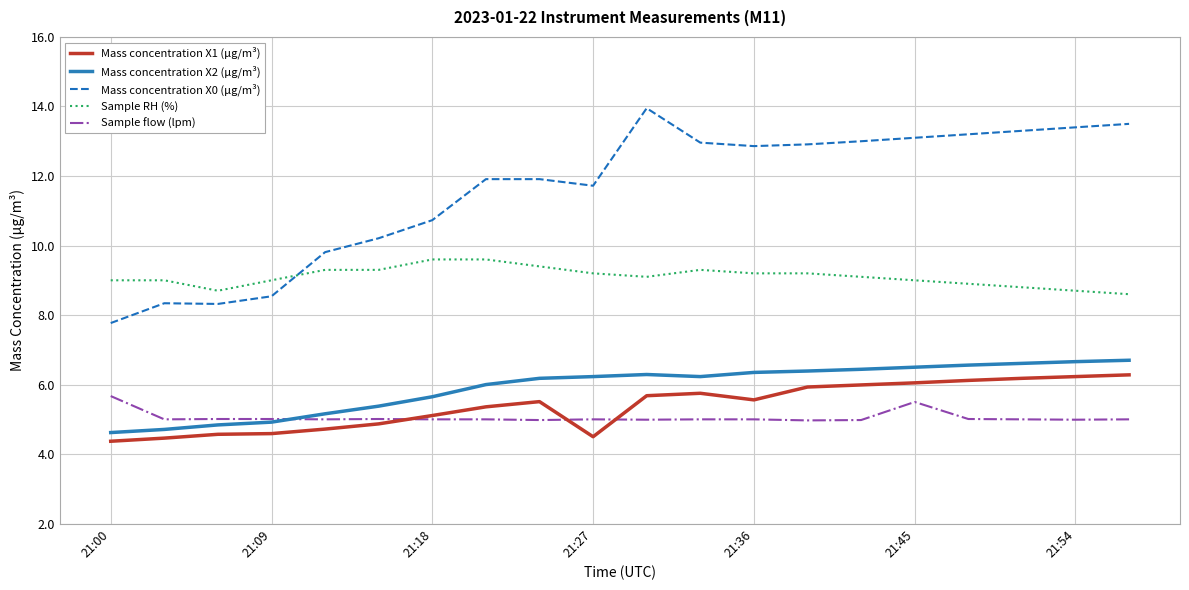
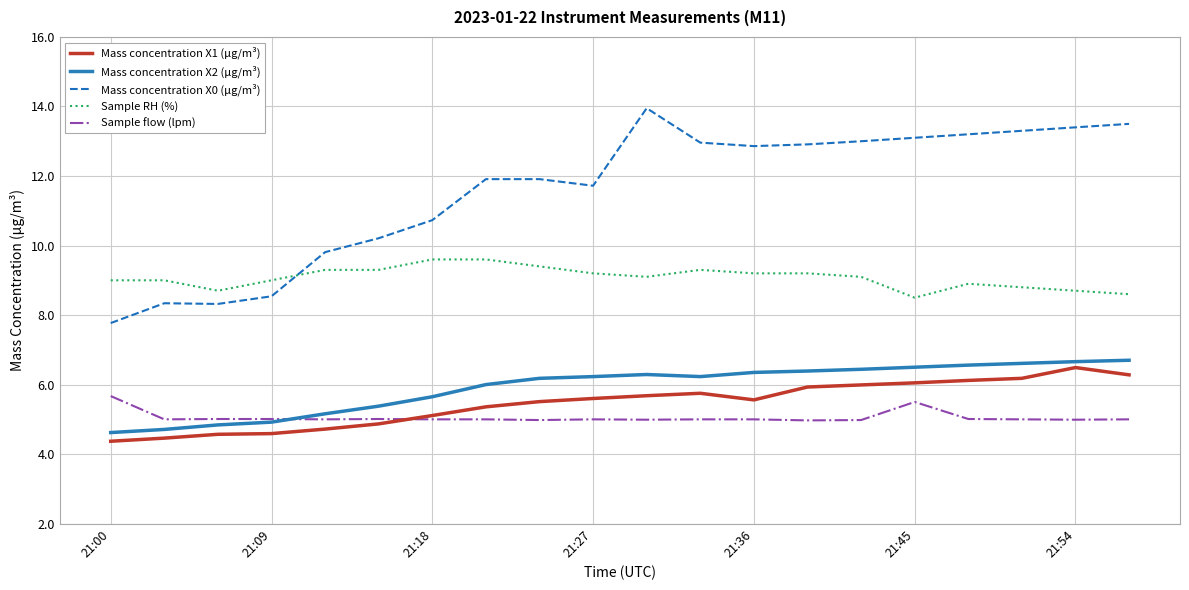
  {
    "Mass concentration X1 (μg/m³)": {
      "21:00": 4.4,
      "21:09": 4.6,
      "21:18": 5.1,
-     "21:27": 4.5,
+     "21:27": 5.6,
      "21:36": 5.6,
      "21:45": 6.1,
-     "21:54": 6.2
+     "21:54": 6.5
    },
    "Sample RH (%)": {
      "21:00": 9.0,
      "21:09": 9.0,
      "21:18": 9.6,
      "21:27": 9.2,
      "21:36": 9.2,
-     "21:45": 9.0,
+     "21:45": 8.5,
      "21:54": 8.7
    },
    "Sample flow (lpm)": {
      "21:00": 5.7,
      "21:09": 5.0,
      "21:18": 5.0,
      "21:27": 5.0,
      "21:36": 5.0,
      "21:45": 5.5,
      "21:54": 5.0
    }
  }
